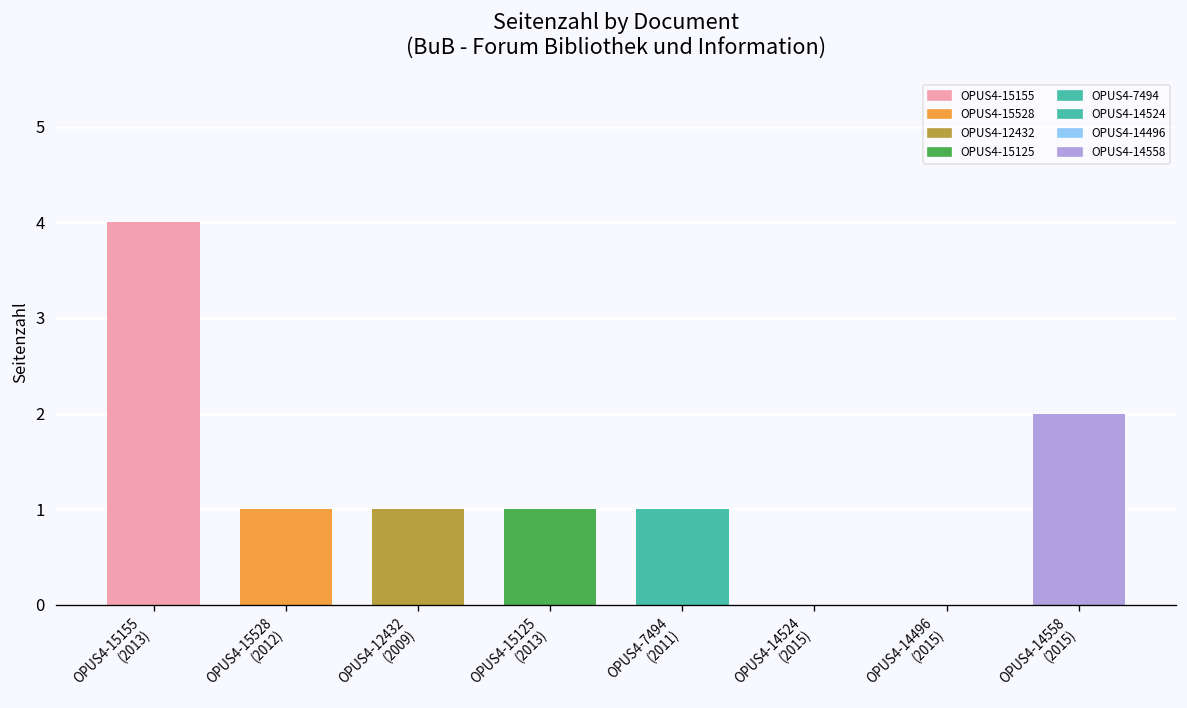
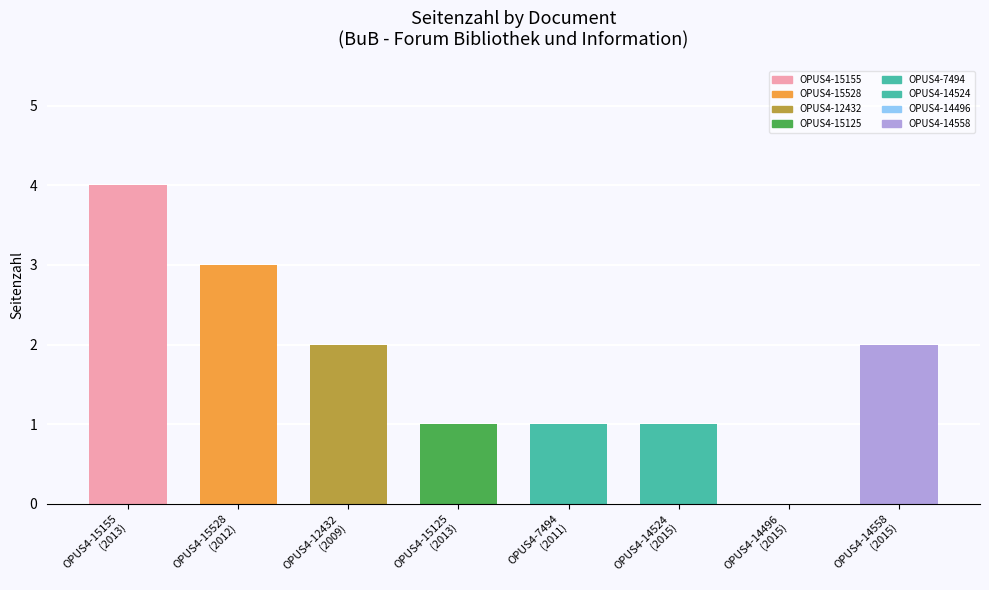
  {
    "OPUS4-15155 (2013)": 4,
-   "OPUS4-15528 (2012)": 1,
-   "OPUS4-12432 (2009)": 1,
+   "OPUS4-15528 (2012)": 3,
+   "OPUS4-12432 (2009)": 2,
    "OPUS4-15125 (2013)": 1,
    "OPUS4-7494 (2011)": 1,
-   "OPUS4-14524 (2015)": 0,
+   "OPUS4-14524 (2015)": 1,
    "OPUS4-14496 (2015)": 0,
    "OPUS4-14558 (2015)": 2
  }
